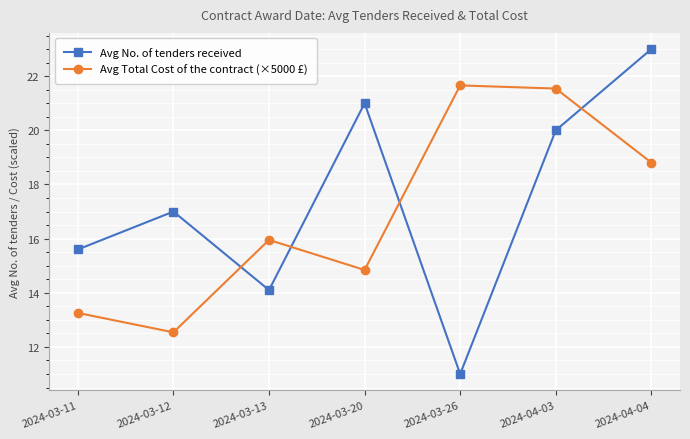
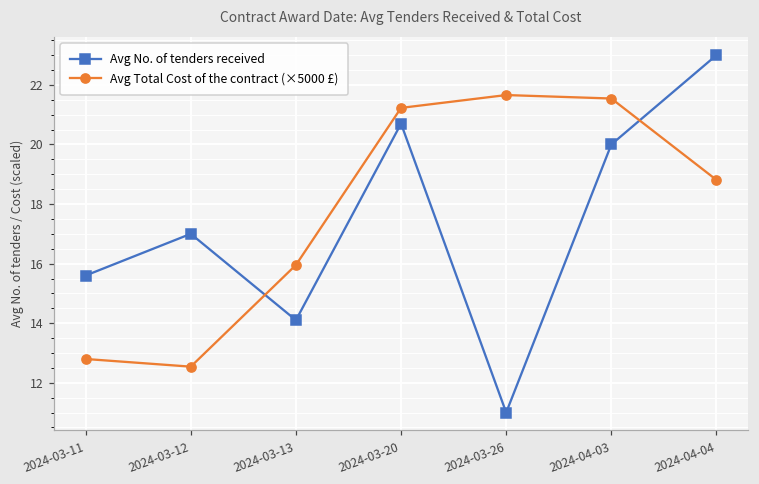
  {
    "Avg No. of tenders received": {
      "2024-03-11": 15.6,
      "2024-03-12": 17.0,
      "2024-03-13": 14.1,
-     "2024-03-20": 21.0,
+     "2024-03-20": 20.7,
      "2024-03-26": 11.0,
      "2024-04-03": 20.0,
      "2024-04-04": 23.0
    },
    "Avg Total Cost of the contract (×5000 £)": {
-     "2024-03-11": 13.3,
+     "2024-03-11": 12.8,
      "2024-03-12": 12.5,
      "2024-03-13": 16.0,
-     "2024-03-20": 14.8,
+     "2024-03-20": 21.2,
      "2024-03-26": 21.7,
      "2024-04-03": 21.5,
      "2024-04-04": 18.8
    }
  }
